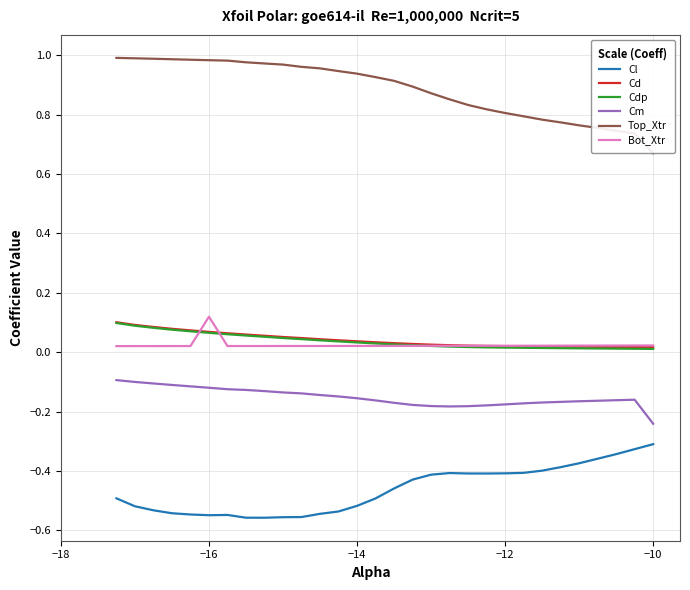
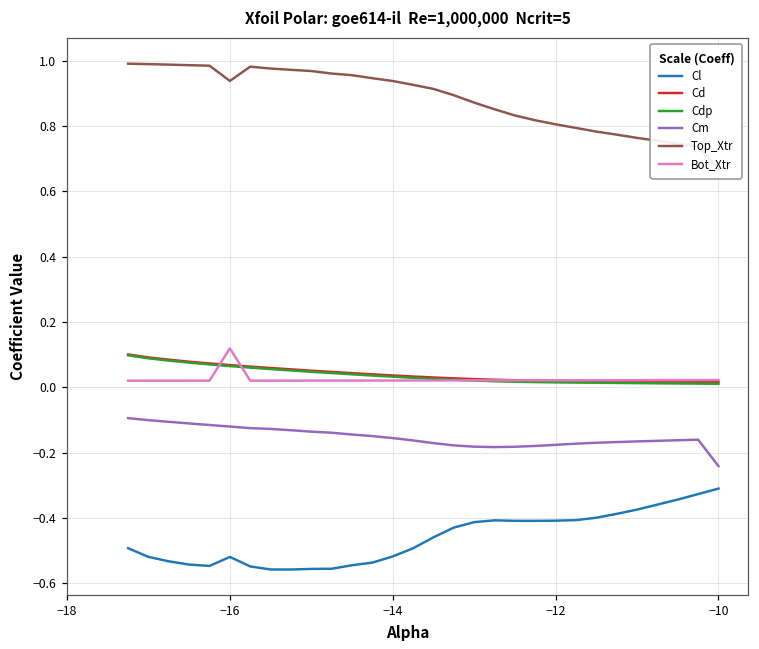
  {
    "Cl": {
-     "−16": -0.55,
+     "−16": -0.52,
      "−14": -0.52,
      "−12": -0.41,
      "−10": -0.31
    },
    "Cm": {
      "−16": -0.12,
      "−14": -0.16,
      "−12": -0.18,
      "−10": -0.24
    },
    "Top_Xtr": {
-     "−16": 0.98,
+     "−16": 0.94,
      "−14": 0.94,
      "−12": 0.81,
      "−10": 0.67
    },
    "Bot_Xtr": {
      "−16": 0.12,
      "−14": 0.02
    }
  }
